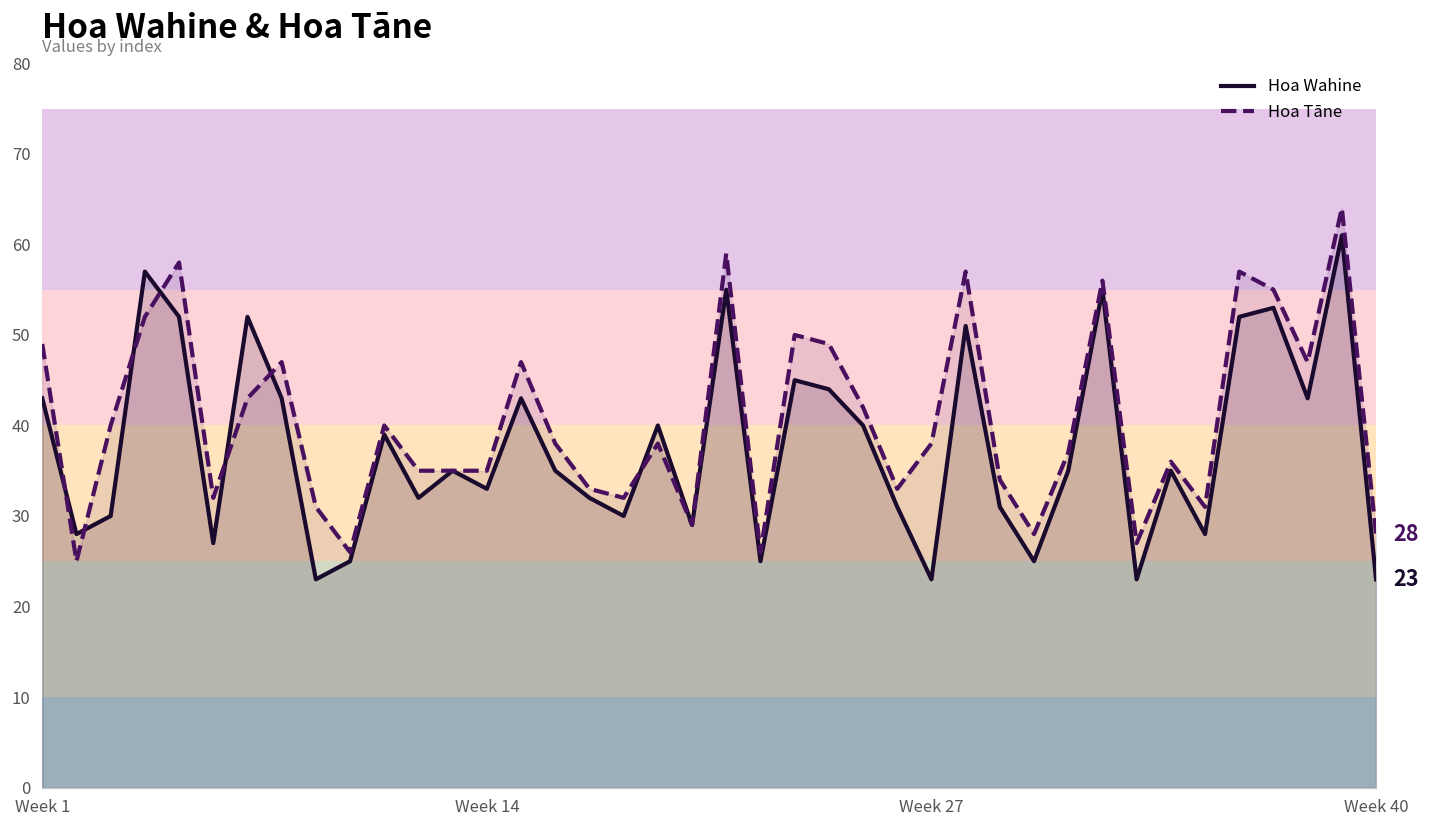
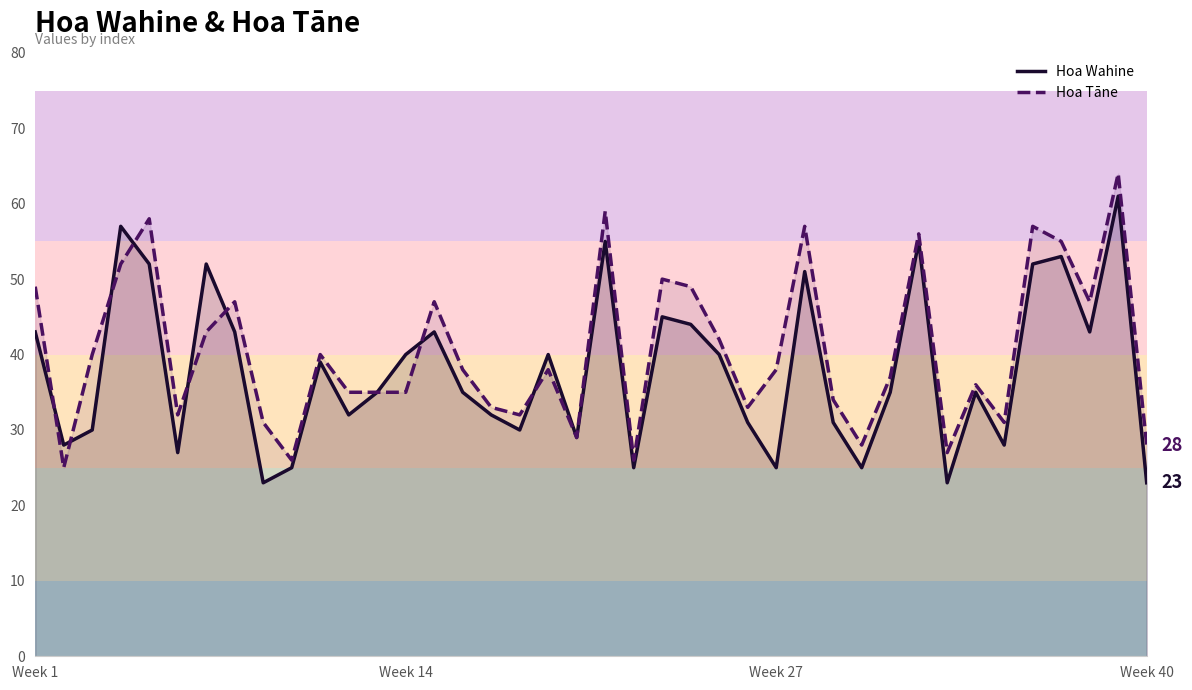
  {
    "Hoa Wahine": {
      "Week 1": 43,
-     "Week 14": 33,
-     "Week 27": 23
+     "Week 14": 40,
+     "Week 27": 25
    },
    "Hoa Tāne": {
      "Week 40": 28
    }
  }
